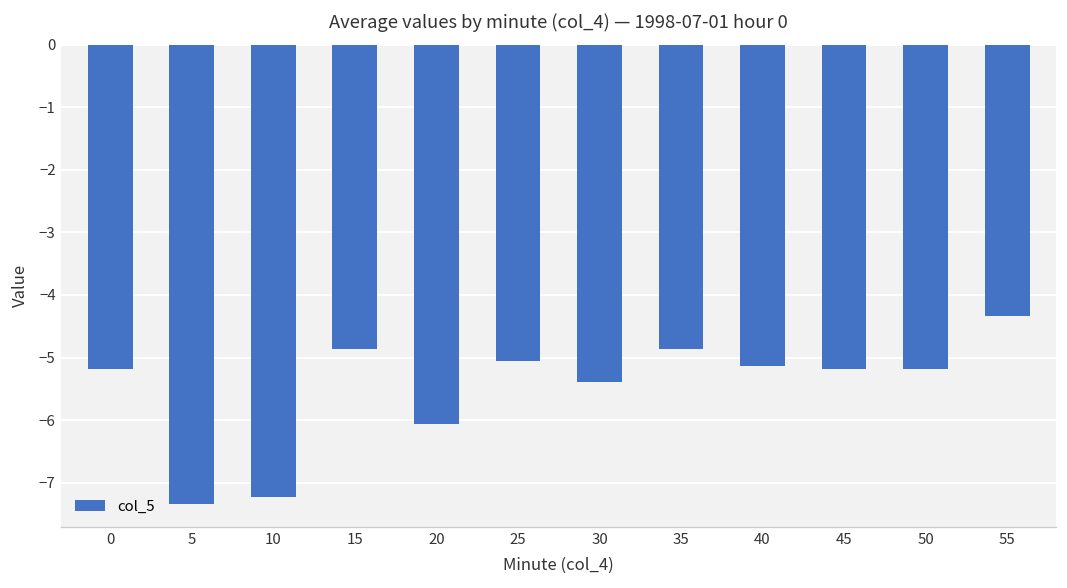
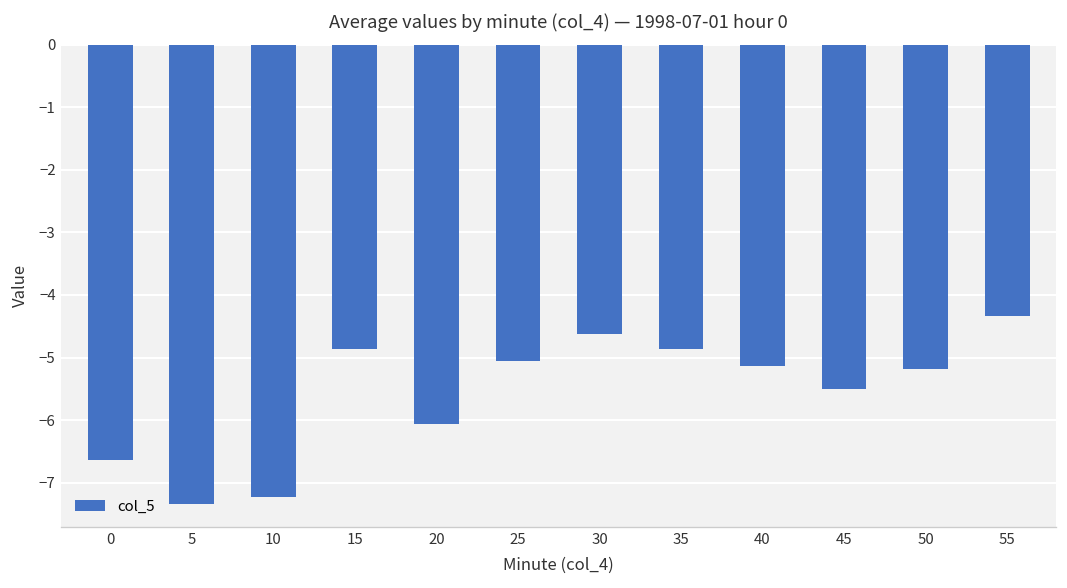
  {
-   "0": -5.2,
+   "0": -6.6,
    "5": -7.3,
    "10": -7.2,
    "15": -4.9,
    "20": -6.1,
    "25": -5.1,
-   "30": -5.4,
+   "30": -4.6,
    "35": -4.9,
    "40": -5.1,
-   "45": -5.2,
+   "45": -5.5,
    "50": -5.2,
    "55": -4.3
  }
